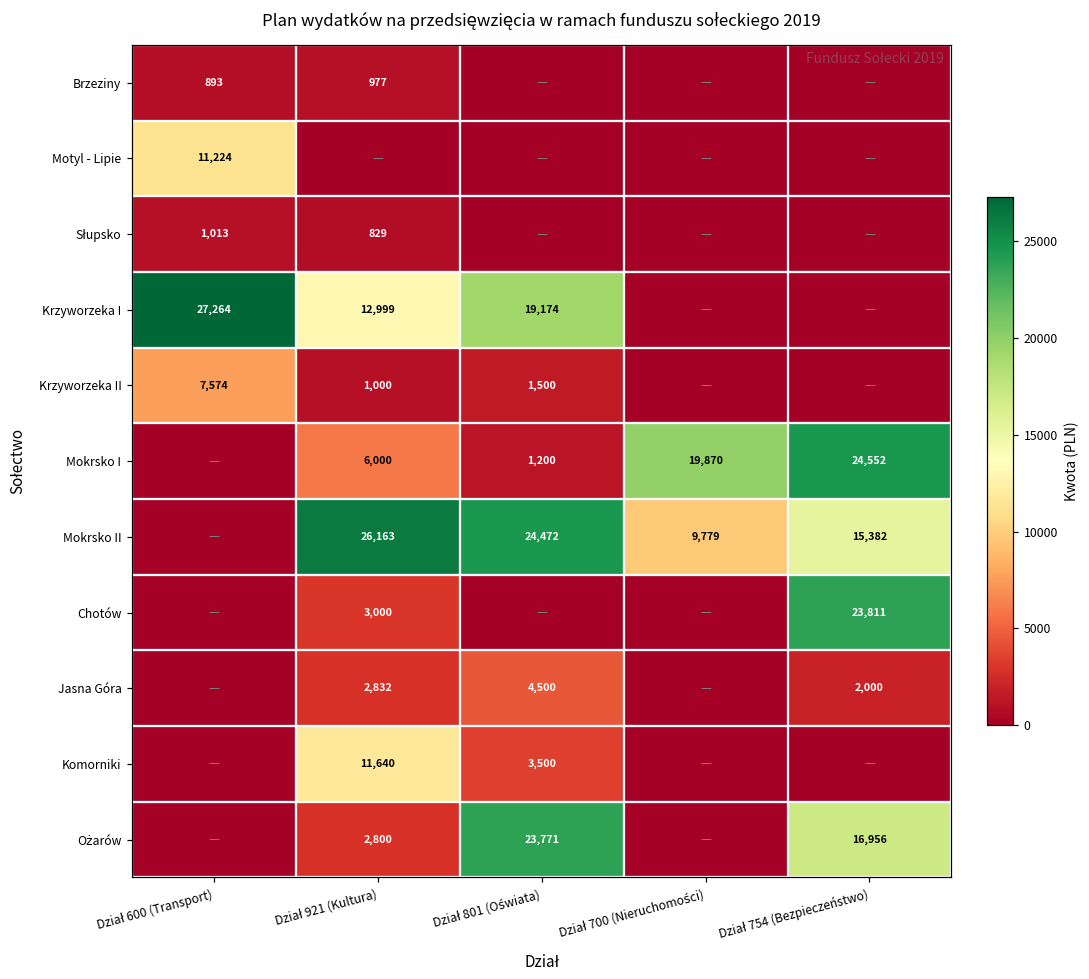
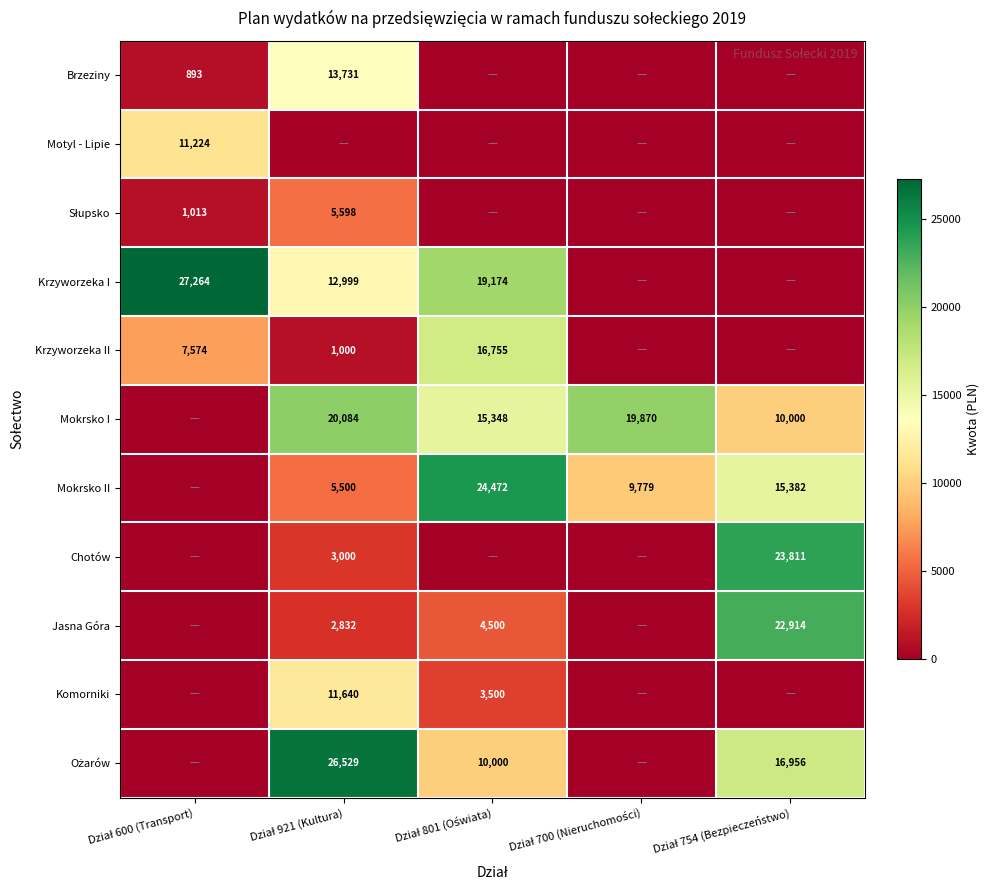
  {
    "Brzeziny": {
      "Dział 600 (Transport)": "893",
-     "Dział 921 (Kultura)": "977"
+     "Dział 921 (Kultura)": "13,731"
    },
    "Motyl - Lipie": {
      "Dział 600 (Transport)": "11,224"
    },
    "Słupsko": {
      "Dział 600 (Transport)": "1,013",
-     "Dział 921 (Kultura)": "829"
+     "Dział 921 (Kultura)": "5,598"
    },
    "Krzyworzeka I": {
      "Dział 600 (Transport)": "27,264",
      "Dział 921 (Kultura)": "12,999",
      "Dział 801 (Oświata)": "19,174"
    },
    "Krzyworzeka II": {
      "Dział 600 (Transport)": "7,574",
      "Dział 921 (Kultura)": "1,000",
-     "Dział 801 (Oświata)": "1,500"
+     "Dział 801 (Oświata)": "16,755"
    },
    "Mokrsko I": {
-     "Dział 921 (Kultura)": "6,000",
-     "Dział 801 (Oświata)": "1,200",
+     "Dział 921 (Kultura)": "20,084",
+     "Dział 801 (Oświata)": "15,348",
      "Dział 700 (Nieruchomości)": "19,870",
-     "Dział 754 (Bezpieczeństwo)": "24,552"
+     "Dział 754 (Bezpieczeństwo)": "10,000"
    },
    "Mokrsko II": {
-     "Dział 921 (Kultura)": "26,163",
+     "Dział 921 (Kultura)": "5,500",
      "Dział 801 (Oświata)": "24,472",
      "Dział 700 (Nieruchomości)": "9,779",
      "Dział 754 (Bezpieczeństwo)": "15,382"
    },
    "Chotów": {
      "Dział 921 (Kultura)": "3,000",
      "Dział 754 (Bezpieczeństwo)": "23,811"
    },
    "Jasna Góra": {
      "Dział 921 (Kultura)": "2,832",
      "Dział 801 (Oświata)": "4,500",
-     "Dział 754 (Bezpieczeństwo)": "2,000"
+     "Dział 754 (Bezpieczeństwo)": "22,914"
    },
    "Komorniki": {
      "Dział 921 (Kultura)": "11,640",
      "Dział 801 (Oświata)": "3,500"
    },
    "Ożarów": {
-     "Dział 921 (Kultura)": "2,800",
-     "Dział 801 (Oświata)": "23,771",
+     "Dział 921 (Kultura)": "26,529",
+     "Dział 801 (Oświata)": "10,000",
      "Dział 754 (Bezpieczeństwo)": "16,956"
    }
  }
